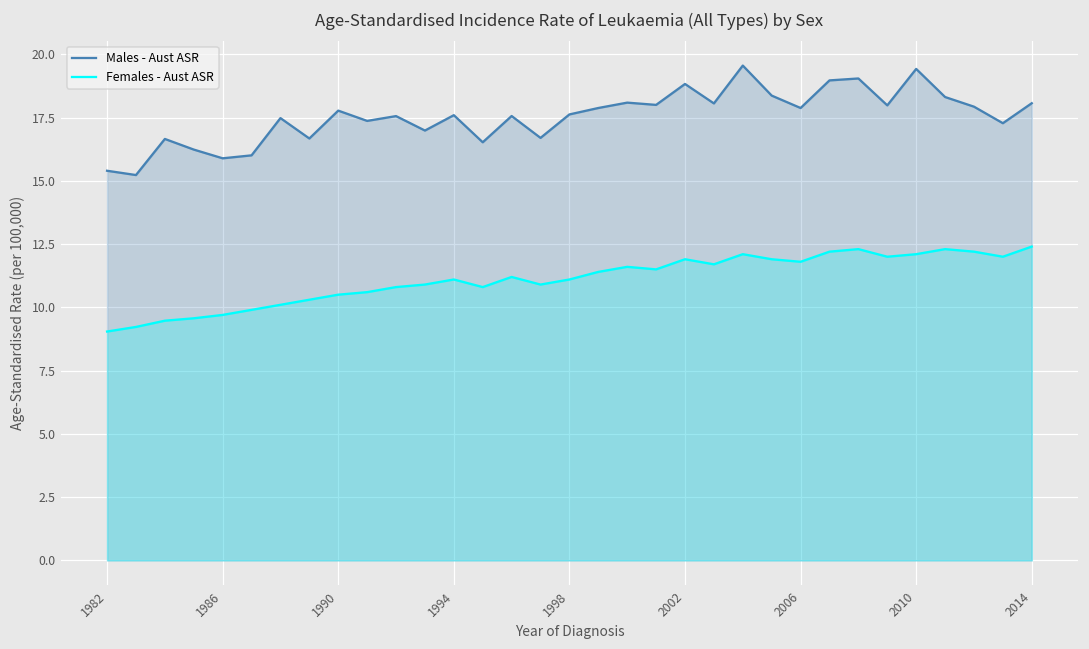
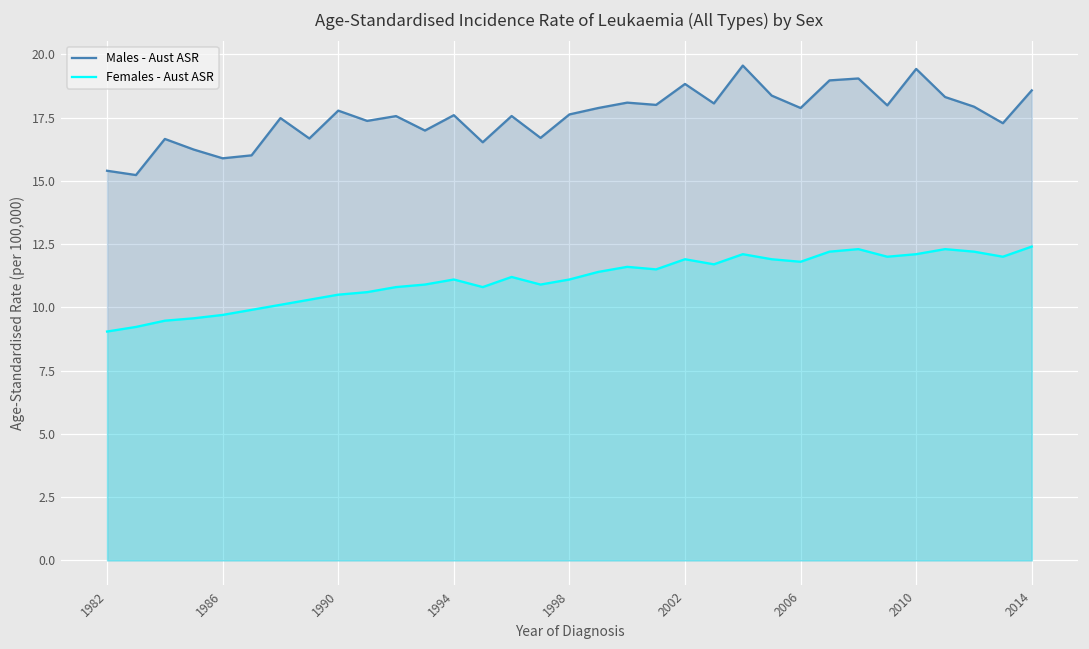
  {
    "Males - Aust ASR": {
      "1982": 15.4,
      "1986": 15.9,
      "1990": 17.8,
      "1994": 17.6,
      "1998": 17.6,
      "2002": 18.8,
      "2006": 17.9,
      "2010": 19.4,
-     "2014": 18.1
+     "2014": 18.6
    },
    "Females - Aust ASR": {
      "1982": 9.0,
      "1986": 9.7,
      "1990": 10.5,
      "1994": 11.1,
      "1998": 11.1,
      "2002": 11.9,
      "2006": 11.8,
      "2010": 12.1,
      "2014": 12.4
    }
  }
